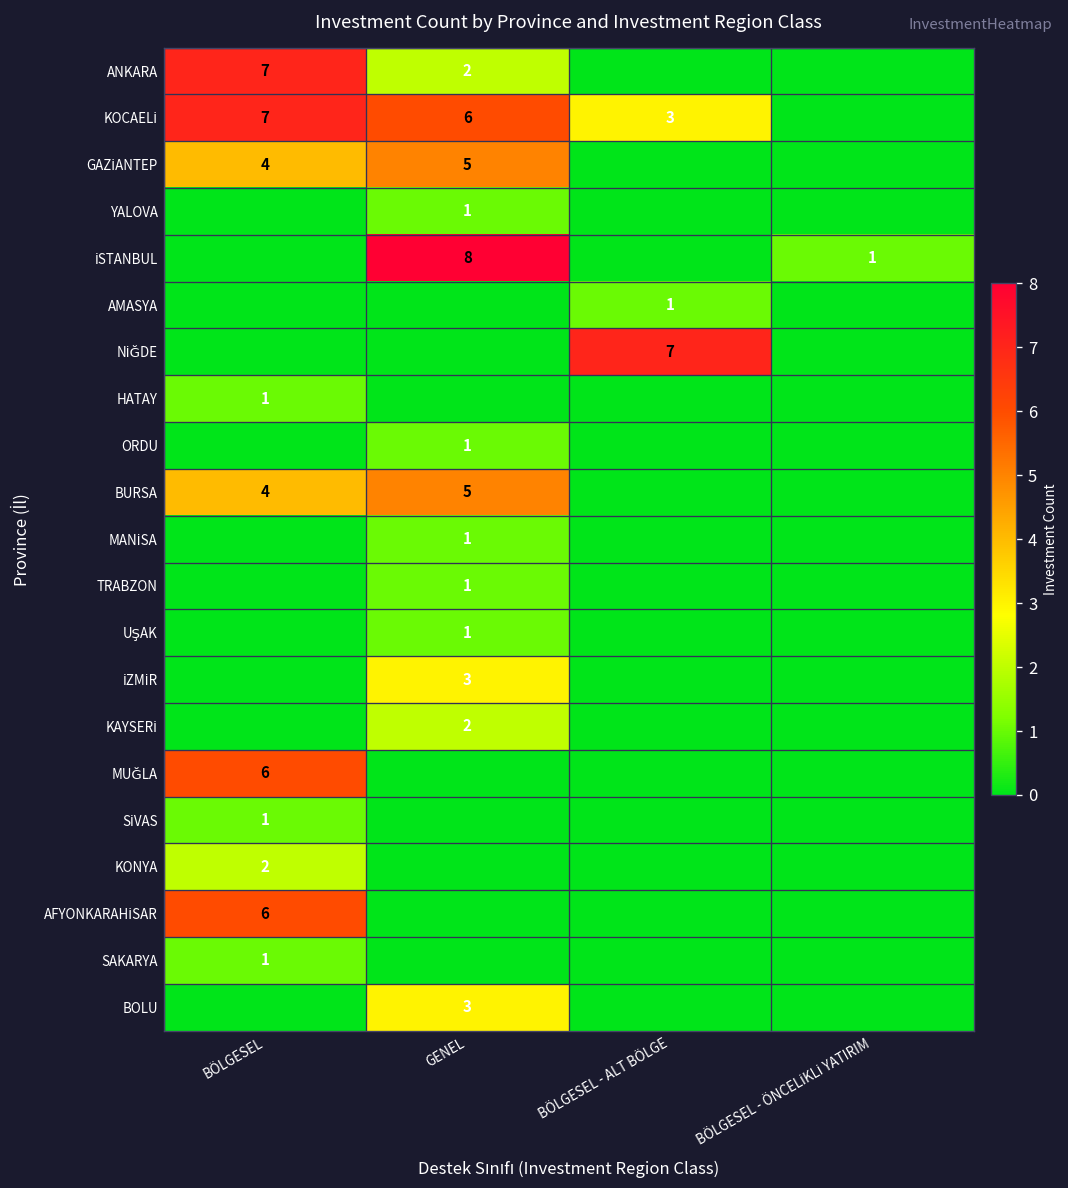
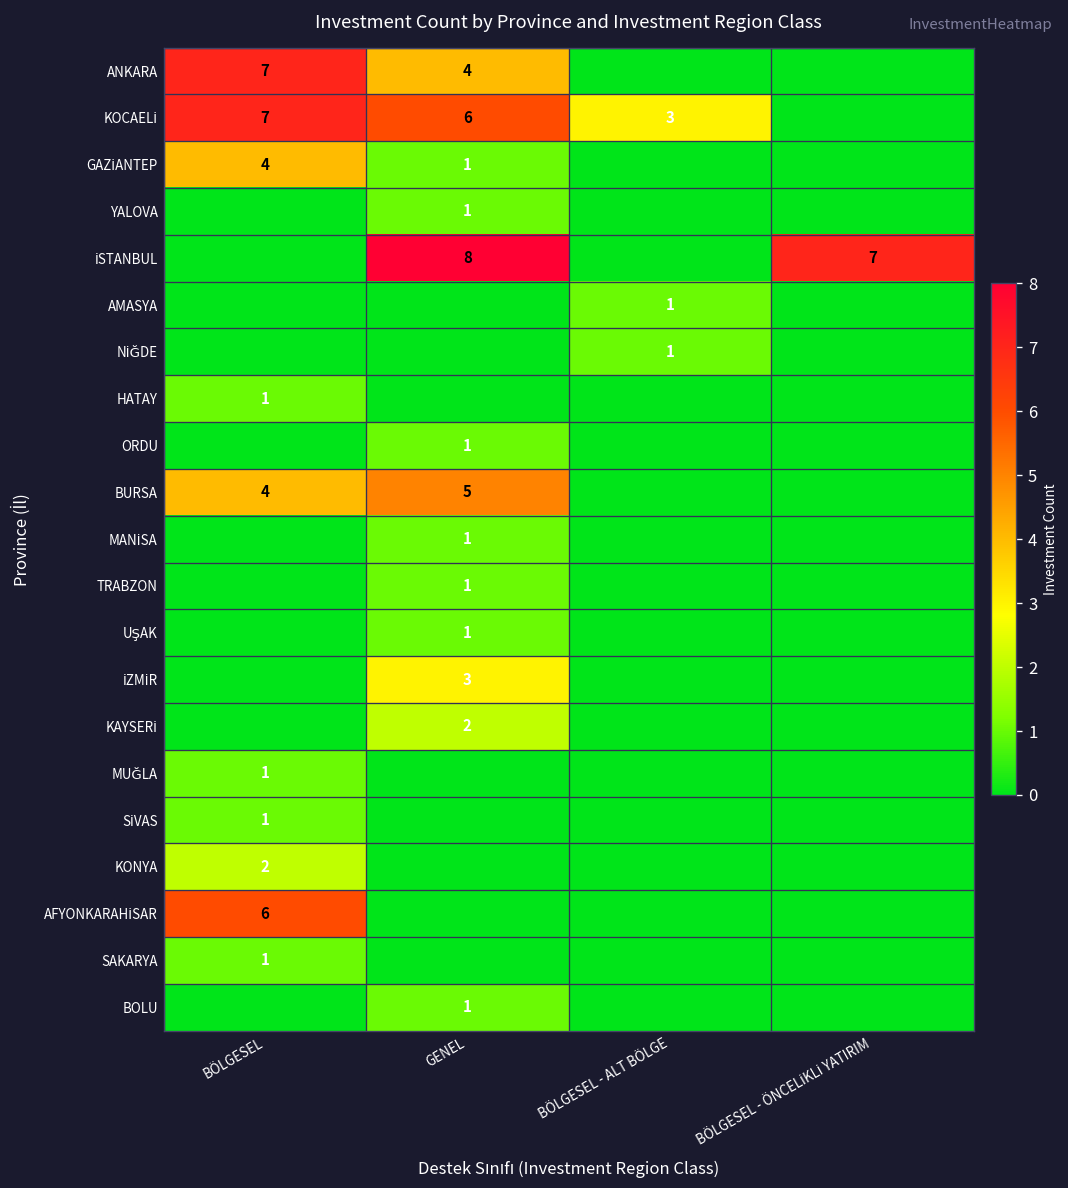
  {
    "ANKARA": {
      "BÖLGESEL": 7,
-     "GENEL": 2
+     "GENEL": 4
    },
    "KOCAELİ": {
      "BÖLGESEL": 7,
      "GENEL": 6,
      "BÖLGESEL - ALT BÖLGE": 3
    },
    "GAZİANTEP": {
      "BÖLGESEL": 4,
-     "GENEL": 5
+     "GENEL": 1
    },
    "YALOVA": {
      "GENEL": 1
    },
    "İSTANBUL": {
      "GENEL": 8,
-     "BÖLGESEL - ÖNCELİKLİ YATIRIM": 1
+     "BÖLGESEL - ÖNCELİKLİ YATIRIM": 7
    },
    "AMASYA": {
      "BÖLGESEL - ALT BÖLGE": 1
    },
    "NİĞDE": {
-     "BÖLGESEL - ALT BÖLGE": 7
+     "BÖLGESEL - ALT BÖLGE": 1
    },
    "HATAY": {
      "BÖLGESEL": 1
    },
    "ORDU": {
      "GENEL": 1
    },
    "BURSA": {
      "BÖLGESEL": 4,
      "GENEL": 5
    },
    "MANİSA": {
      "GENEL": 1
    },
    "TRABZON": {
      "GENEL": 1
    },
    "UŞAK": {
      "GENEL": 1
    },
    "İZMİR": {
      "GENEL": 3
    },
    "KAYSERİ": {
      "GENEL": 2
    },
    "MUĞLA": {
-     "BÖLGESEL": 6
+     "BÖLGESEL": 1
    },
    "SİVAS": {
      "BÖLGESEL": 1
    },
    "KONYA": {
      "BÖLGESEL": 2
    },
    "AFYONKARAHİSAR": {
      "BÖLGESEL": 6
    },
    "SAKARYA": {
      "BÖLGESEL": 1
    },
    "BOLU": {
-     "GENEL": 3
+     "GENEL": 1
    }
  }
